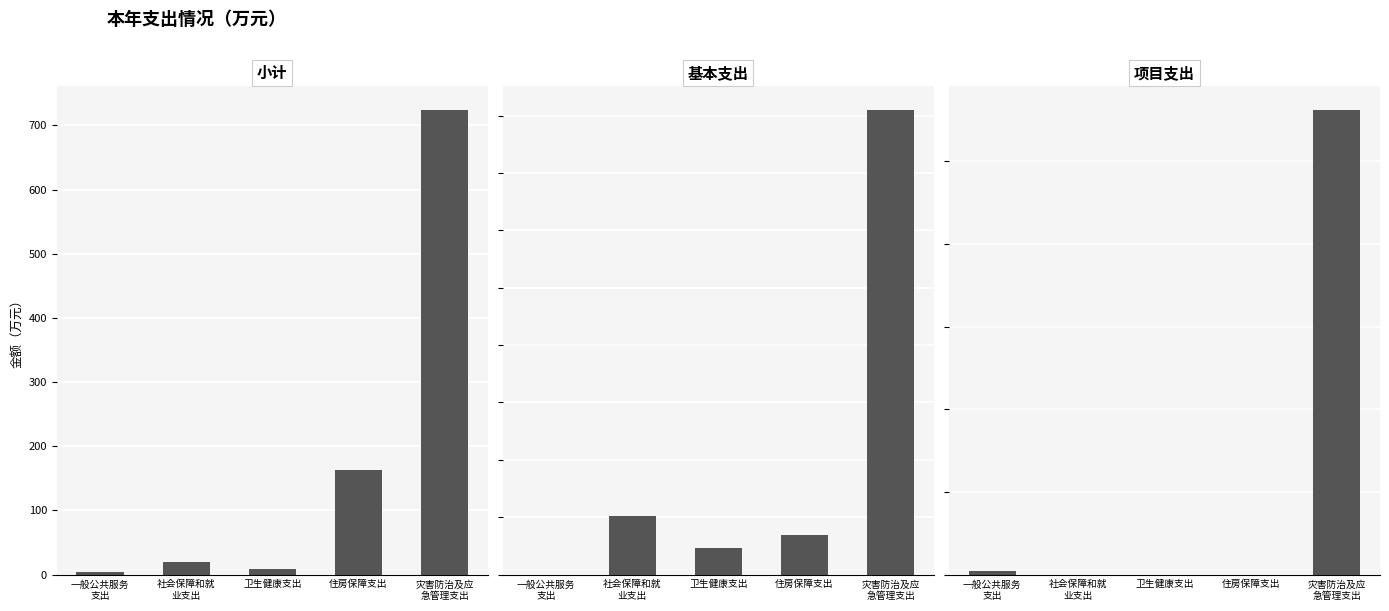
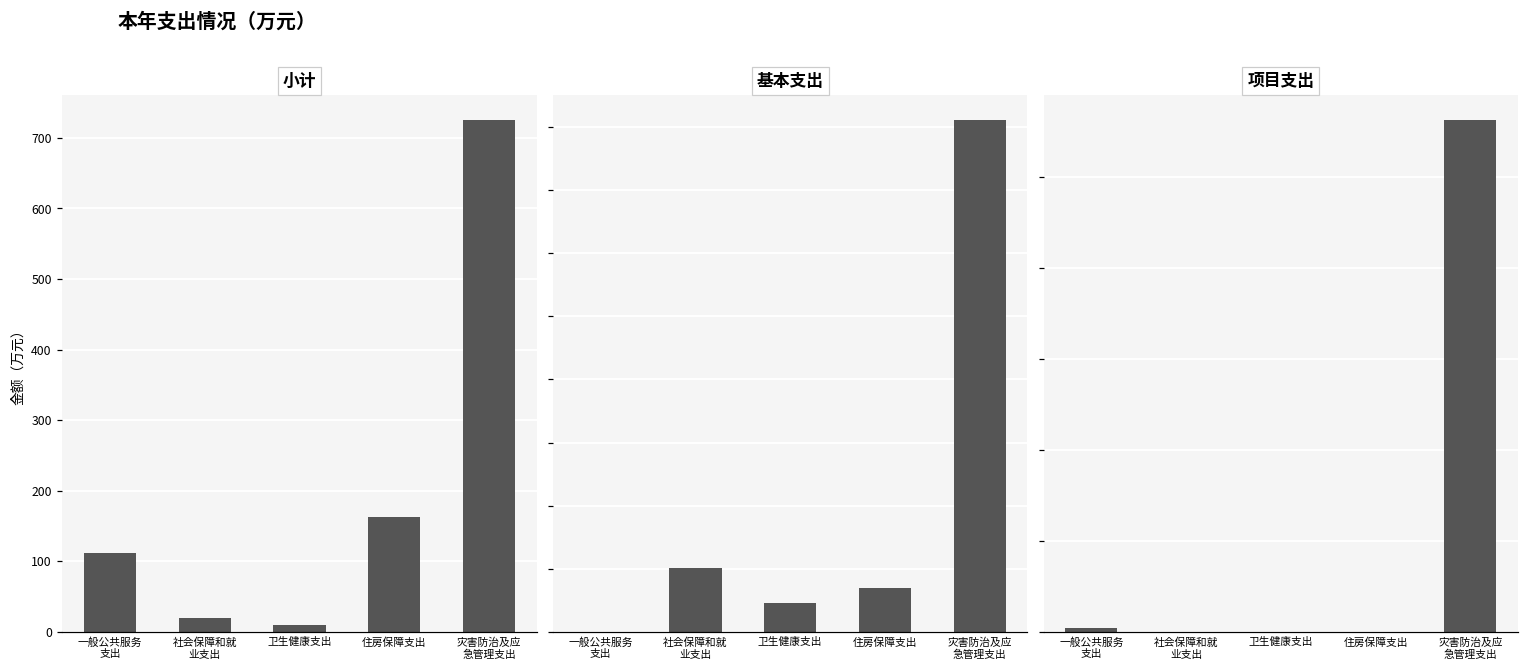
  {
    "小计": {
-     "一般公共服务 支出": 0,
+     "一般公共服务 支出": 110,
      "社会保障和就 业支出": 20,
      "卫生健康支出": 10,
      "住房保障支出": 160,
      "灾害防治及应 急管理支出": 720
    }
  }
